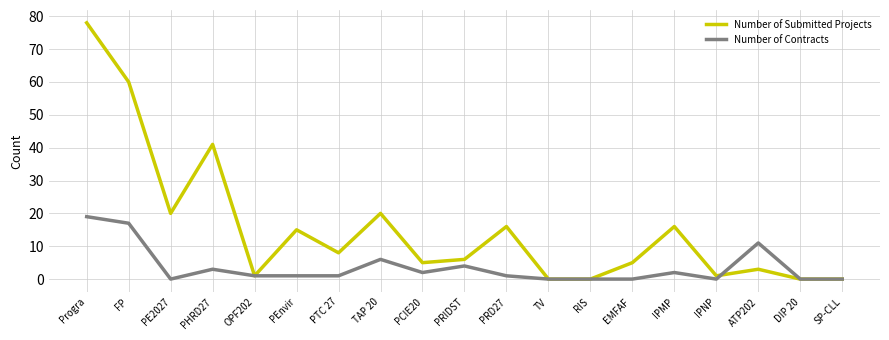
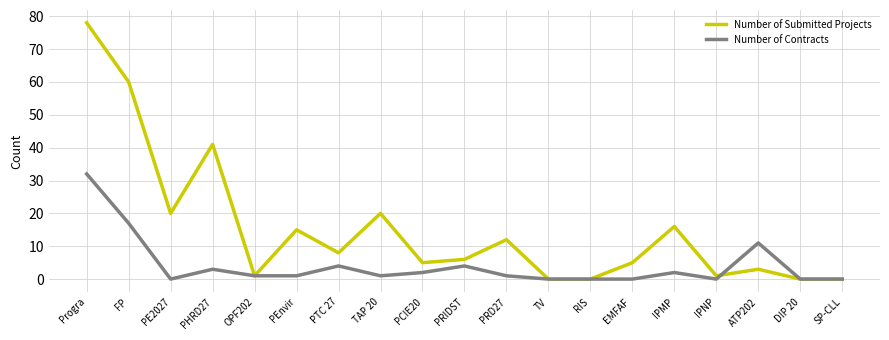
  {
    "Number of Submitted Projects": {
      "Progra": 78,
      "FP": 60,
      "PE2027": 20,
      "PHRD27": 41,
      "PEnvir": 15,
      "PTC 27": 8,
      "TAP 20": 20,
      "PCIE20": 5,
      "PRIDST": 6,
-     "PRD27": 16,
+     "PRD27": 12,
      "EMFAF": 5,
      "IPMP": 16,
      "IPNP": 1,
      "ATP202": 3
    },
    "Number of Contracts": {
-     "Progra": 19,
+     "Progra": 32,
      "FP": 17,
      "PE2027": 0,
      "PHRD27": 3,
      "PEnvir": 1,
-     "PTC 27": 1,
-     "TAP 20": 6,
+     "PTC 27": 4,
+     "TAP 20": 1,
      "PCIE20": 2,
      "PRIDST": 4,
      "PRD27": 1,
      "EMFAF": 0,
      "IPMP": 2,
      "IPNP": 0,
      "ATP202": 11
    }
  }
